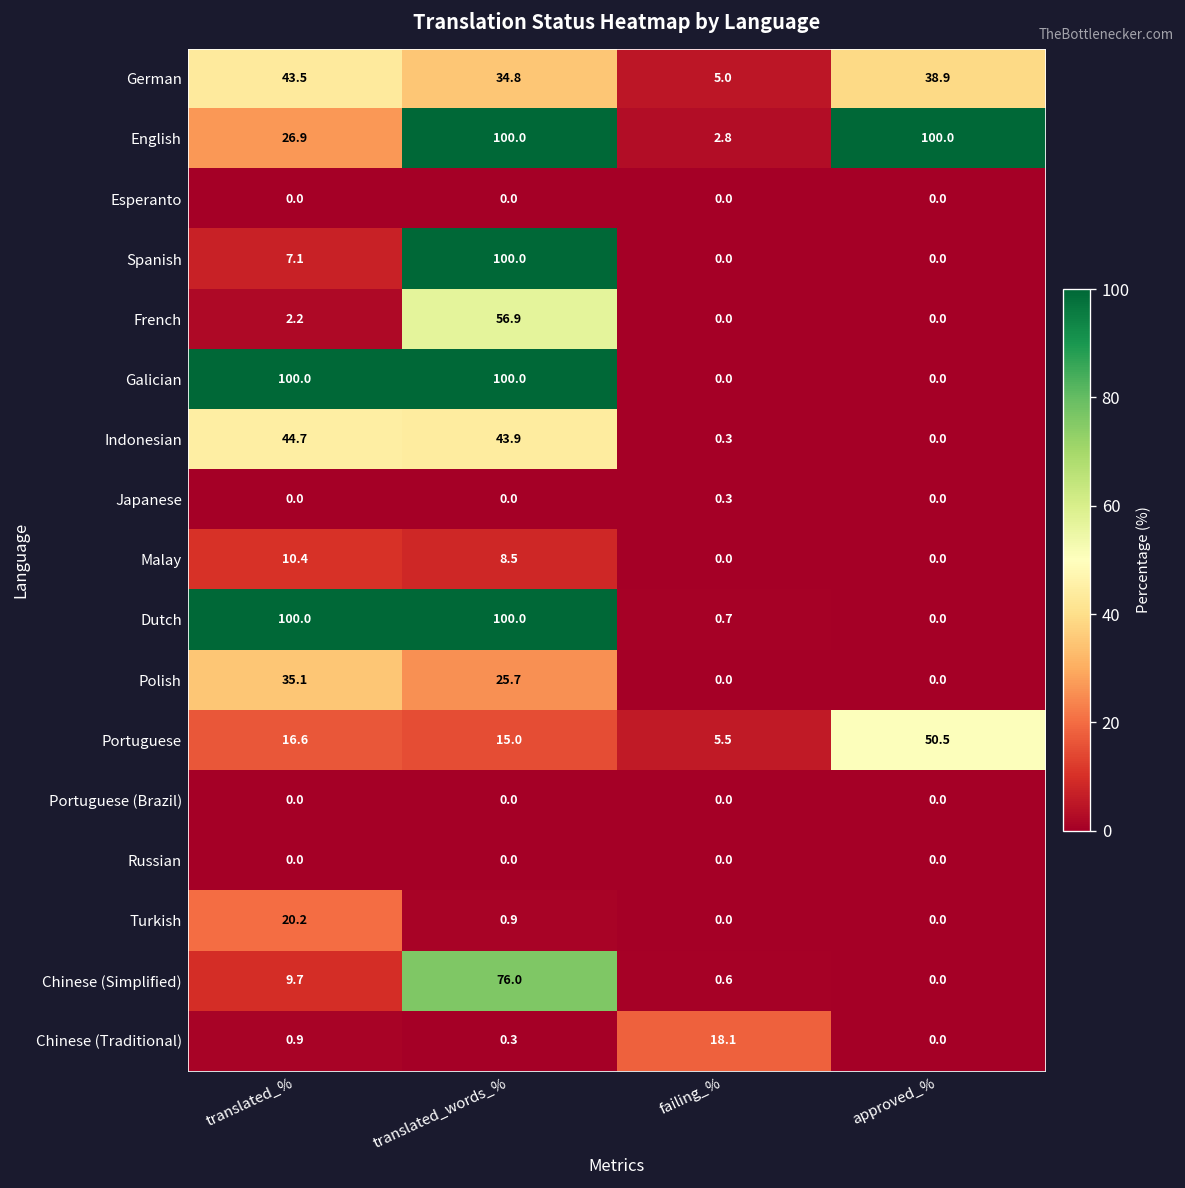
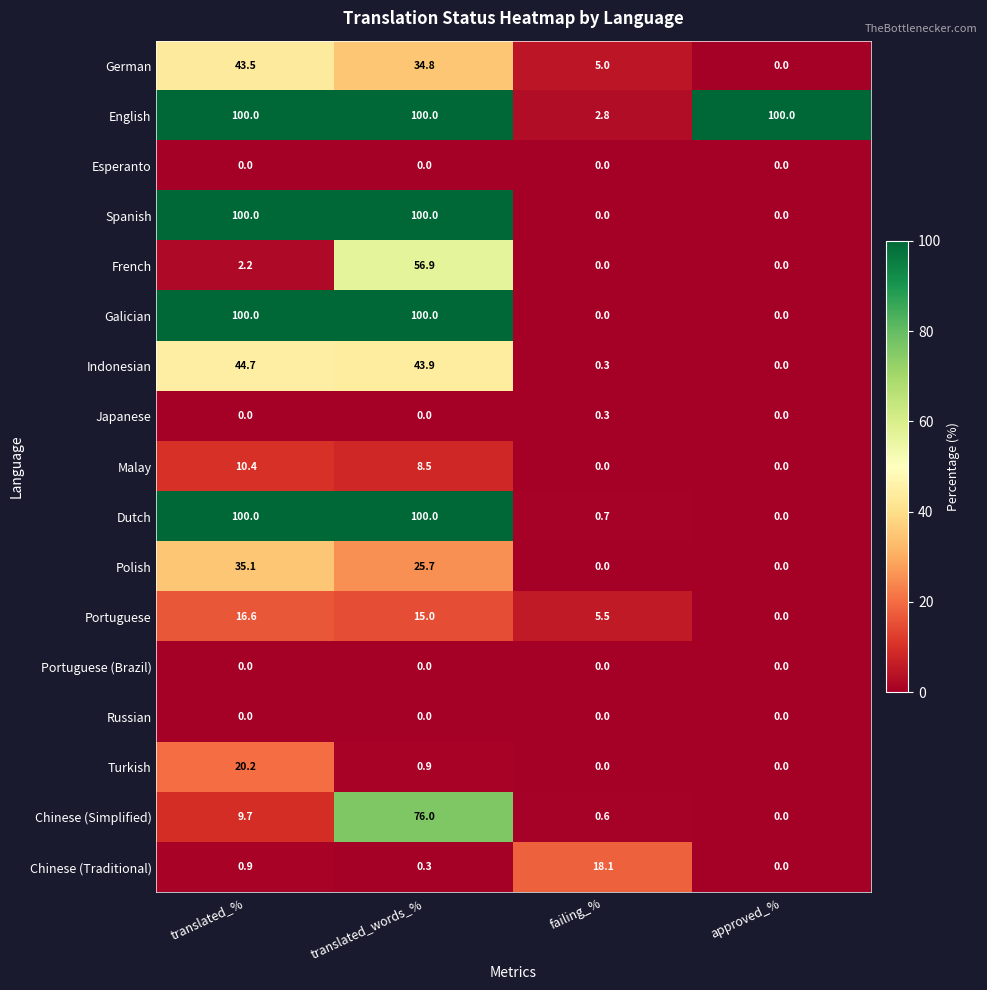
  {
    "German": {
      "translated_%": 43.5,
      "translated_words_%": 34.8,
      "failing_%": 5.0,
-     "approved_%": 38.9
+     "approved_%": 0.0
    },
    "English": {
-     "translated_%": 26.9,
+     "translated_%": 100.0,
      "translated_words_%": 100.0,
      "failing_%": 2.8,
      "approved_%": 100.0
    },
    "Esperanto": {
      "translated_%": 0.0,
      "translated_words_%": 0.0,
      "failing_%": 0.0,
      "approved_%": 0.0
    },
    "Spanish": {
-     "translated_%": 7.1,
+     "translated_%": 100.0,
      "translated_words_%": 100.0,
      "failing_%": 0.0,
      "approved_%": 0.0
    },
    "French": {
      "translated_%": 2.2,
      "translated_words_%": 56.9,
      "failing_%": 0.0,
      "approved_%": 0.0
    },
    "Galician": {
      "translated_%": 100.0,
      "translated_words_%": 100.0,
      "failing_%": 0.0,
      "approved_%": 0.0
    },
    "Indonesian": {
      "translated_%": 44.7,
      "translated_words_%": 43.9,
      "failing_%": 0.3,
      "approved_%": 0.0
    },
    "Japanese": {
      "translated_%": 0.0,
      "translated_words_%": 0.0,
      "failing_%": 0.3,
      "approved_%": 0.0
    },
    "Malay": {
      "translated_%": 10.4,
      "translated_words_%": 8.5,
      "failing_%": 0.0,
      "approved_%": 0.0
    },
    "Dutch": {
      "translated_%": 100.0,
      "translated_words_%": 100.0,
      "failing_%": 0.7,
      "approved_%": 0.0
    },
    "Polish": {
      "translated_%": 35.1,
      "translated_words_%": 25.7,
      "failing_%": 0.0,
      "approved_%": 0.0
    },
    "Portuguese": {
      "translated_%": 16.6,
      "translated_words_%": 15.0,
      "failing_%": 5.5,
-     "approved_%": 50.5
+     "approved_%": 0.0
    },
    "Portuguese (Brazil)": {
      "translated_%": 0.0,
      "translated_words_%": 0.0,
      "failing_%": 0.0,
      "approved_%": 0.0
    },
    "Russian": {
      "translated_%": 0.0,
      "translated_words_%": 0.0,
      "failing_%": 0.0,
      "approved_%": 0.0
    },
    "Turkish": {
      "translated_%": 20.2,
      "translated_words_%": 0.9,
      "failing_%": 0.0,
      "approved_%": 0.0
    },
    "Chinese (Simplified)": {
      "translated_%": 9.7,
      "translated_words_%": 76.0,
      "failing_%": 0.6,
      "approved_%": 0.0
    },
    "Chinese (Traditional)": {
      "translated_%": 0.9,
      "translated_words_%": 0.3,
      "failing_%": 18.1,
      "approved_%": 0.0
    }
  }
